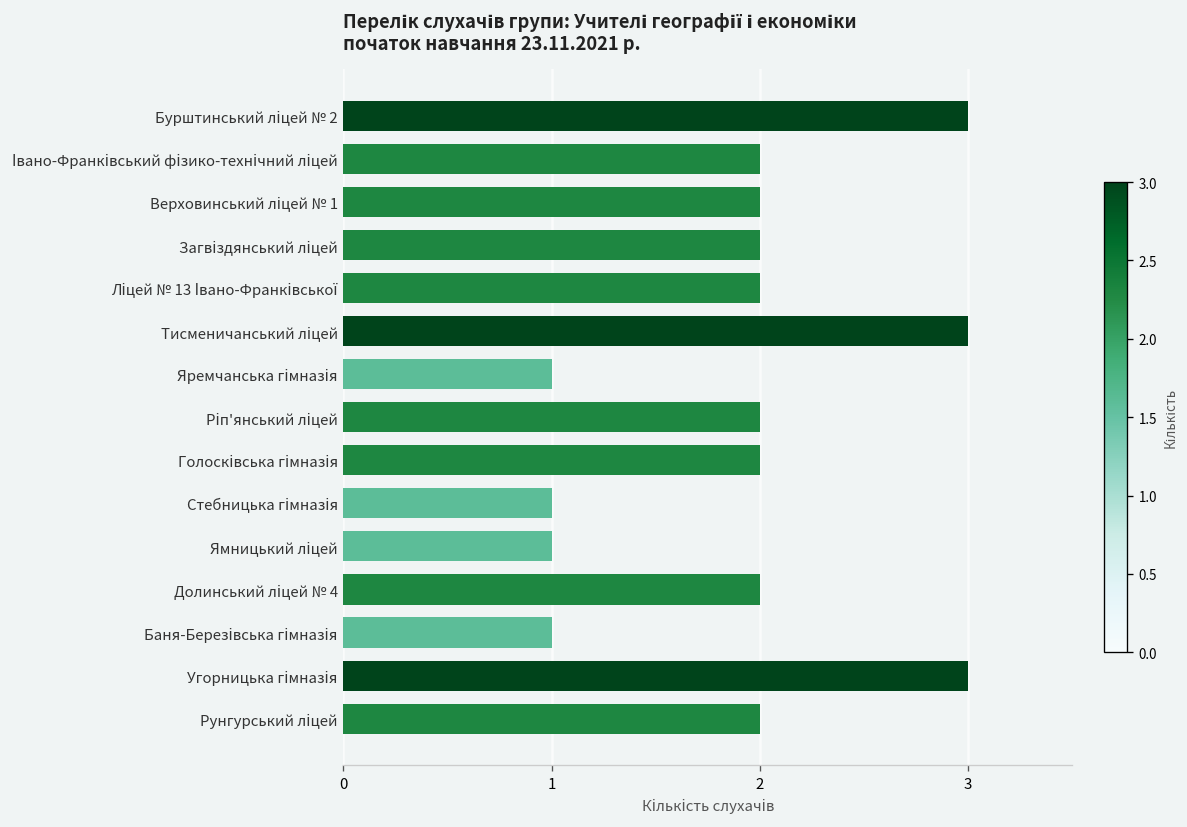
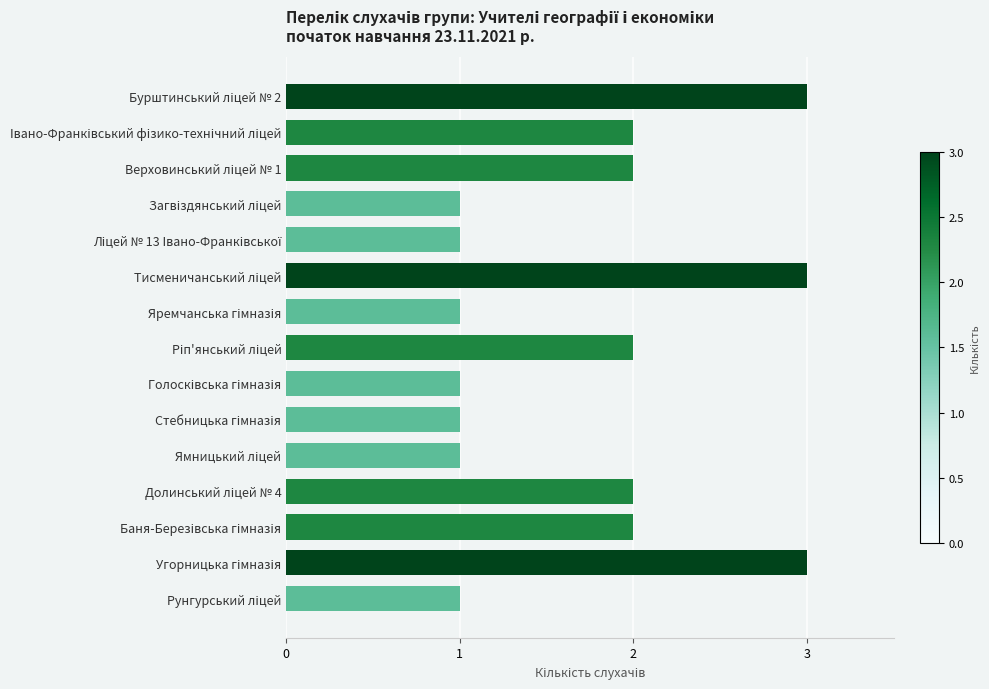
  {
    "Бурштинський ліцей № 2": 3,
    "Івано-Франківський фізико-технічний ліцей": 2,
    "Верховинський ліцей № 1": 2,
-   "Загвіздянський ліцей": 2,
-   "Ліцей № 13 Івано-Франківської": 2,
+   "Загвіздянський ліцей": 1,
+   "Ліцей № 13 Івано-Франківської": 1,
    "Тисменичанський ліцей": 3,
    "Яремчанська гімназія": 1,
    "Ріп'янський ліцей": 2,
-   "Голосківська гімназія": 2,
+   "Голосківська гімназія": 1,
    "Стебницька гімназія": 1,
    "Ямницький ліцей": 1,
    "Долинський ліцей № 4": 2,
-   "Баня-Березівська гімназія": 1,
+   "Баня-Березівська гімназія": 2,
    "Угорницька гімназія": 3,
-   "Рунгурський ліцей": 2
+   "Рунгурський ліцей": 1
  }
